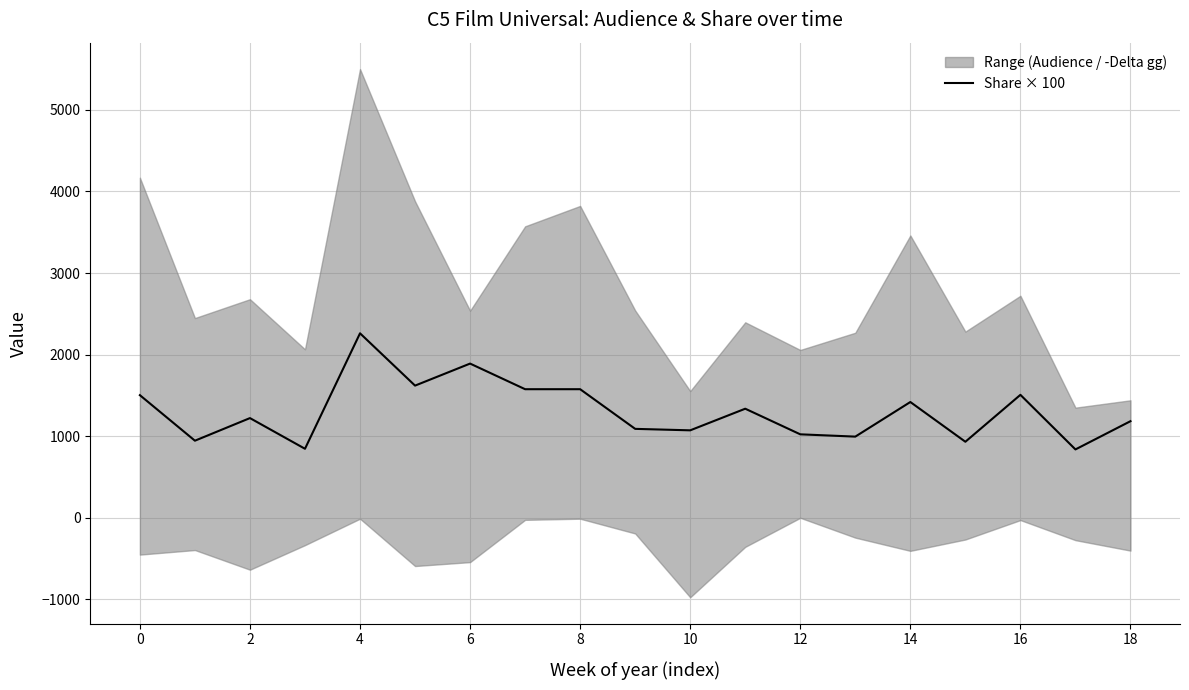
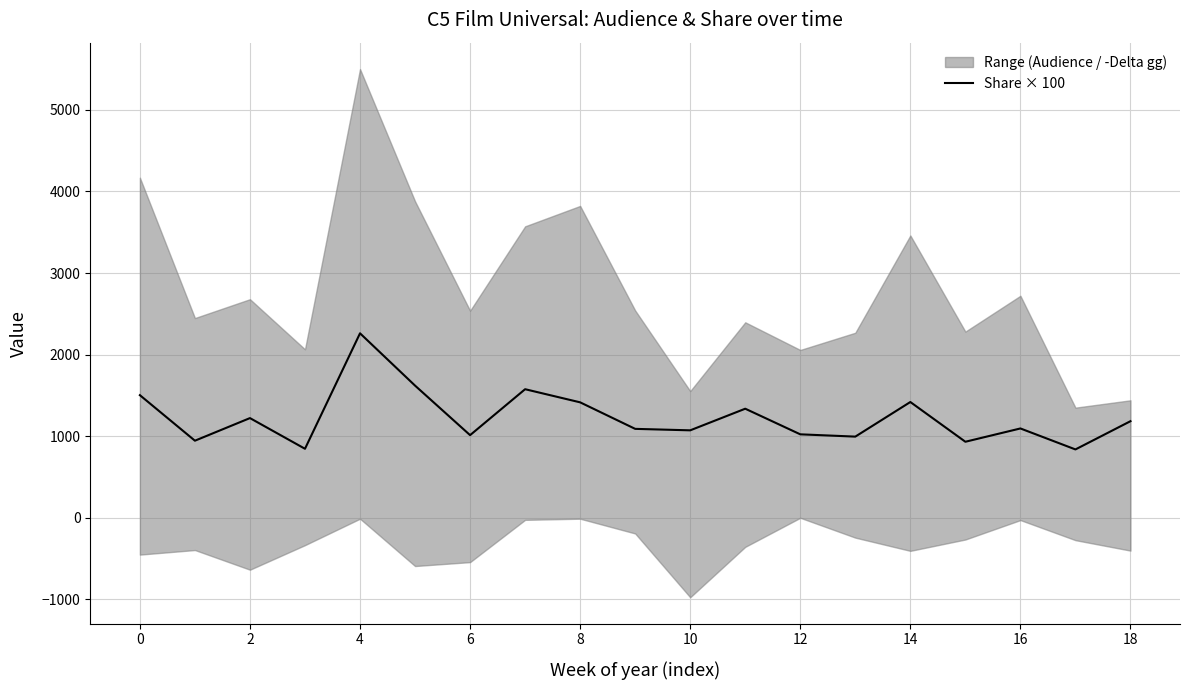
  {
    "Share × 100": {
      "0": 1500,
      "2": 1200,
      "4": 2300,
-     "6": 1900,
-     "8": 1600,
+     "6": 1000,
+     "8": 1400,
      "10": 1100,
      "12": 1000,
      "14": 1400,
-     "16": 1500,
+     "16": 1100,
      "18": 1200
    }
  }
